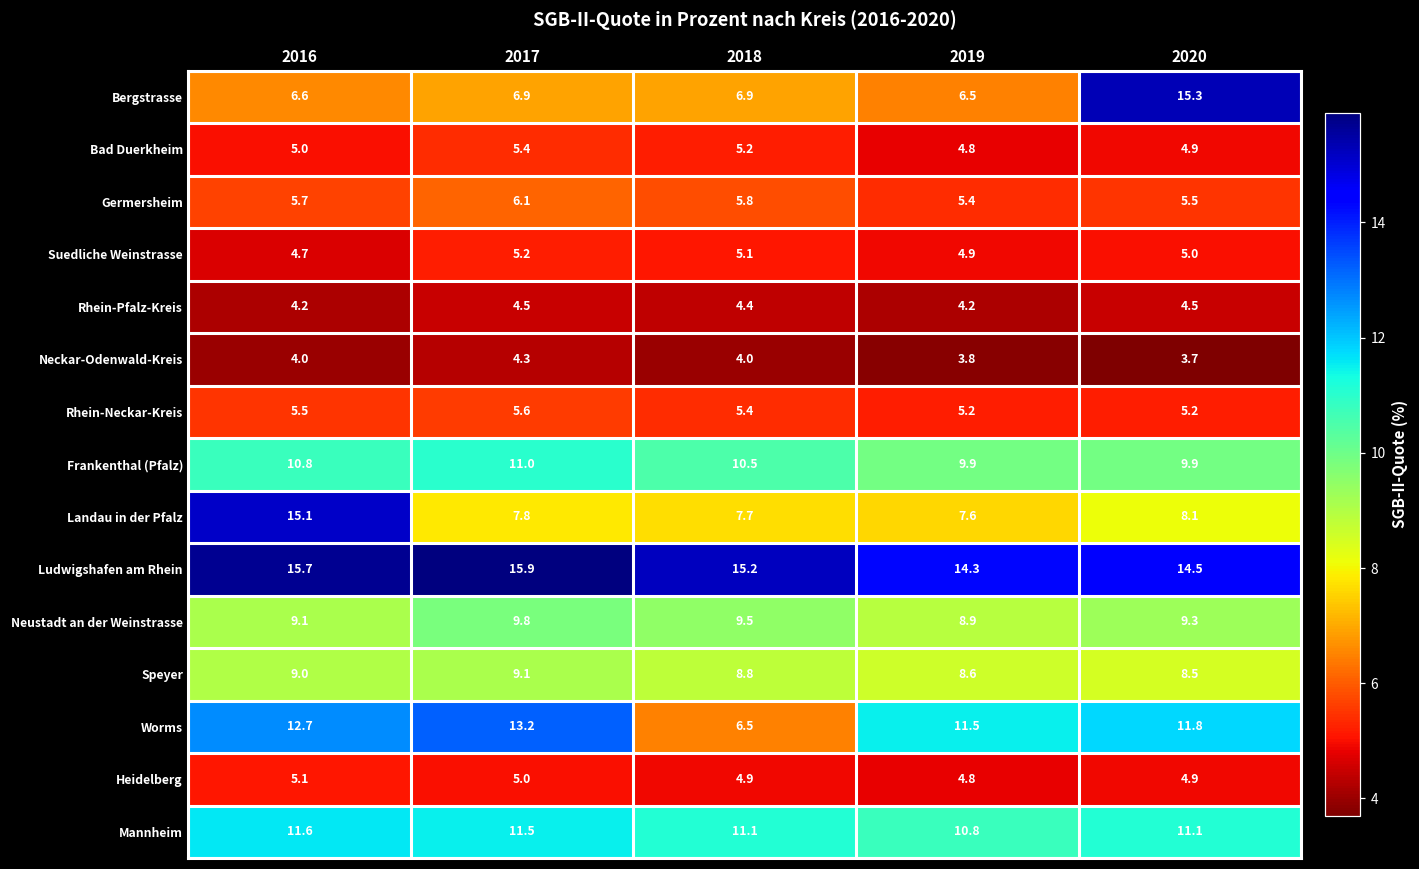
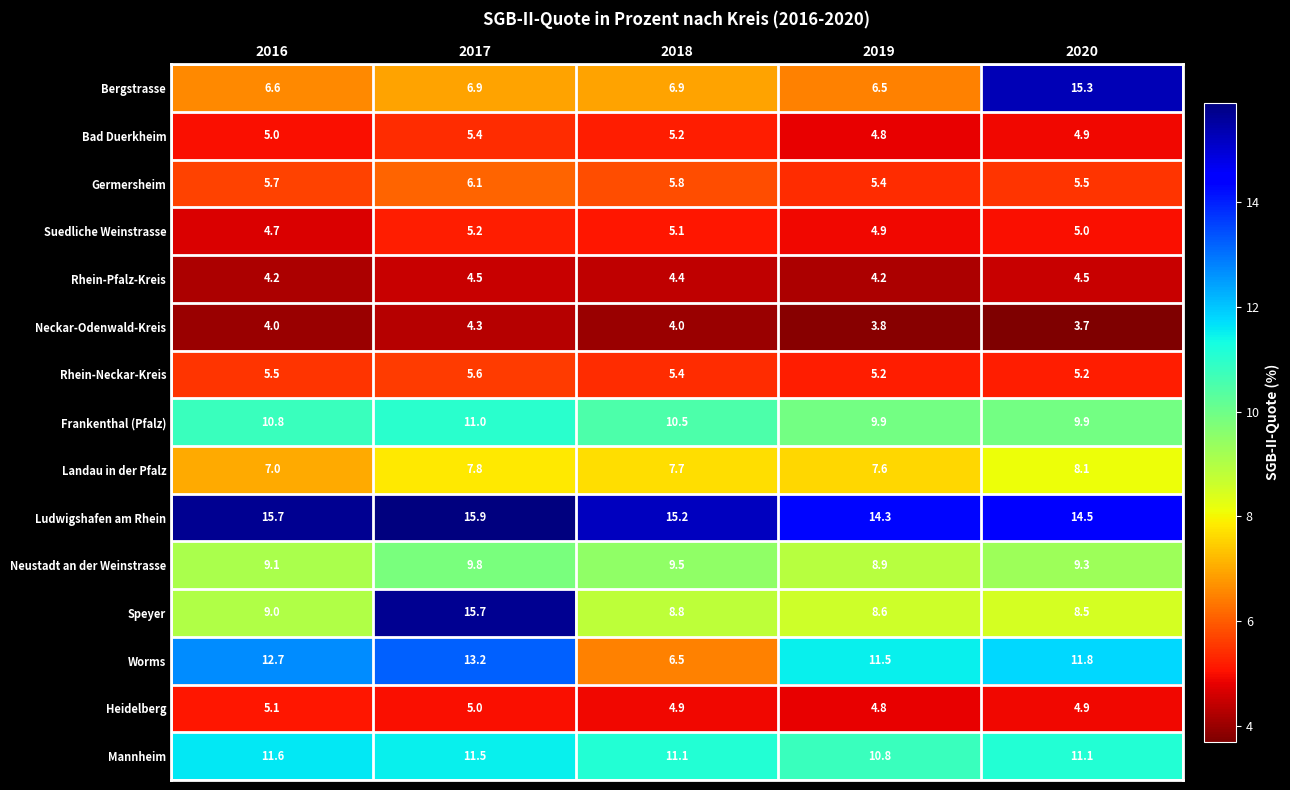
  {
    "Bergstrasse": {
      "2016": 6.6,
      "2017": 6.9,
      "2018": 6.9,
      "2019": 6.5,
      "2020": 15.3
    },
    "Bad Duerkheim": {
      "2016": 5.0,
      "2017": 5.4,
      "2018": 5.2,
      "2019": 4.8,
      "2020": 4.9
    },
    "Germersheim": {
      "2016": 5.7,
      "2017": 6.1,
      "2018": 5.8,
      "2019": 5.4,
      "2020": 5.5
    },
    "Suedliche Weinstrasse": {
      "2016": 4.7,
      "2017": 5.2,
      "2018": 5.1,
      "2019": 4.9,
      "2020": 5.0
    },
    "Rhein-Pfalz-Kreis": {
      "2016": 4.2,
      "2017": 4.5,
      "2018": 4.4,
      "2019": 4.2,
      "2020": 4.5
    },
    "Neckar-Odenwald-Kreis": {
      "2016": 4.0,
      "2017": 4.3,
      "2018": 4.0,
      "2019": 3.8,
      "2020": 3.7
    },
    "Rhein-Neckar-Kreis": {
      "2016": 5.5,
      "2017": 5.6,
      "2018": 5.4,
      "2019": 5.2,
      "2020": 5.2
    },
    "Frankenthal (Pfalz)": {
      "2016": 10.8,
      "2017": 11.0,
      "2018": 10.5,
      "2019": 9.9,
      "2020": 9.9
    },
    "Landau in der Pfalz": {
-     "2016": 15.1,
+     "2016": 7.0,
      "2017": 7.8,
      "2018": 7.7,
      "2019": 7.6,
      "2020": 8.1
    },
    "Ludwigshafen am Rhein": {
      "2016": 15.7,
      "2017": 15.9,
      "2018": 15.2,
      "2019": 14.3,
      "2020": 14.5
    },
    "Neustadt an der Weinstrasse": {
      "2016": 9.1,
      "2017": 9.8,
      "2018": 9.5,
      "2019": 8.9,
      "2020": 9.3
    },
    "Speyer": {
      "2016": 9.0,
-     "2017": 9.1,
+     "2017": 15.7,
      "2018": 8.8,
      "2019": 8.6,
      "2020": 8.5
    },
    "Worms": {
      "2016": 12.7,
      "2017": 13.2,
      "2018": 6.5,
      "2019": 11.5,
      "2020": 11.8
    },
    "Heidelberg": {
      "2016": 5.1,
      "2017": 5.0,
      "2018": 4.9,
      "2019": 4.8,
      "2020": 4.9
    },
    "Mannheim": {
      "2016": 11.6,
      "2017": 11.5,
      "2018": 11.1,
      "2019": 10.8,
      "2020": 11.1
    }
  }
